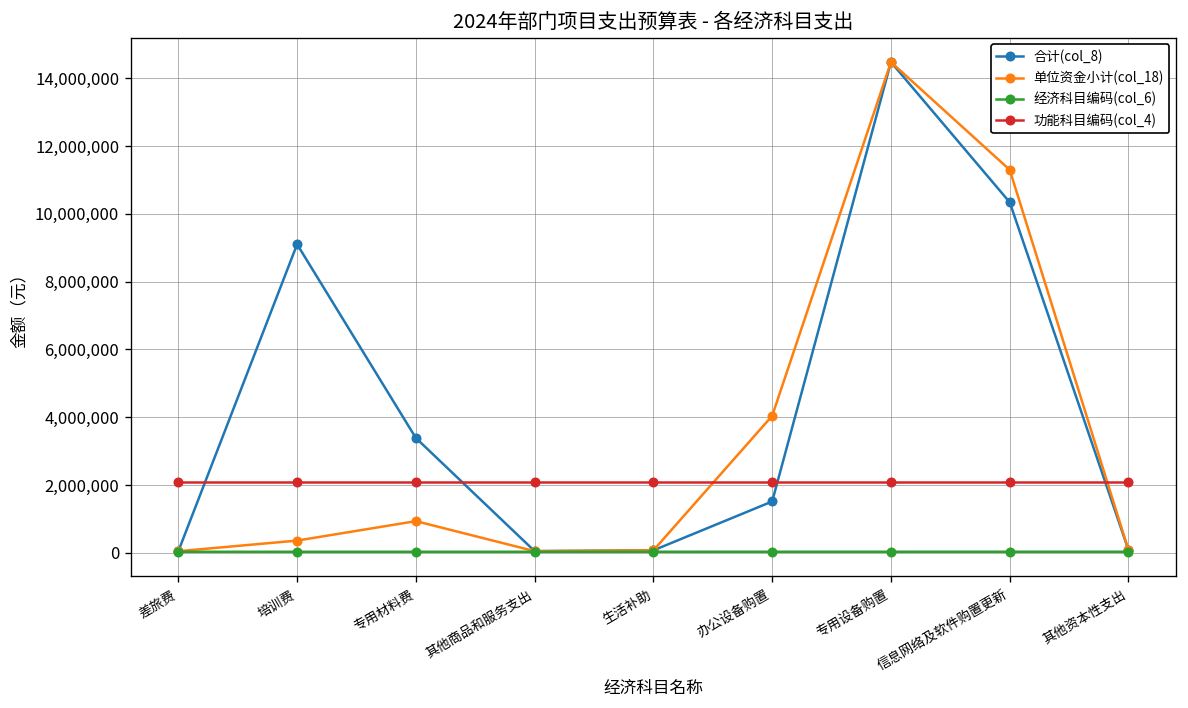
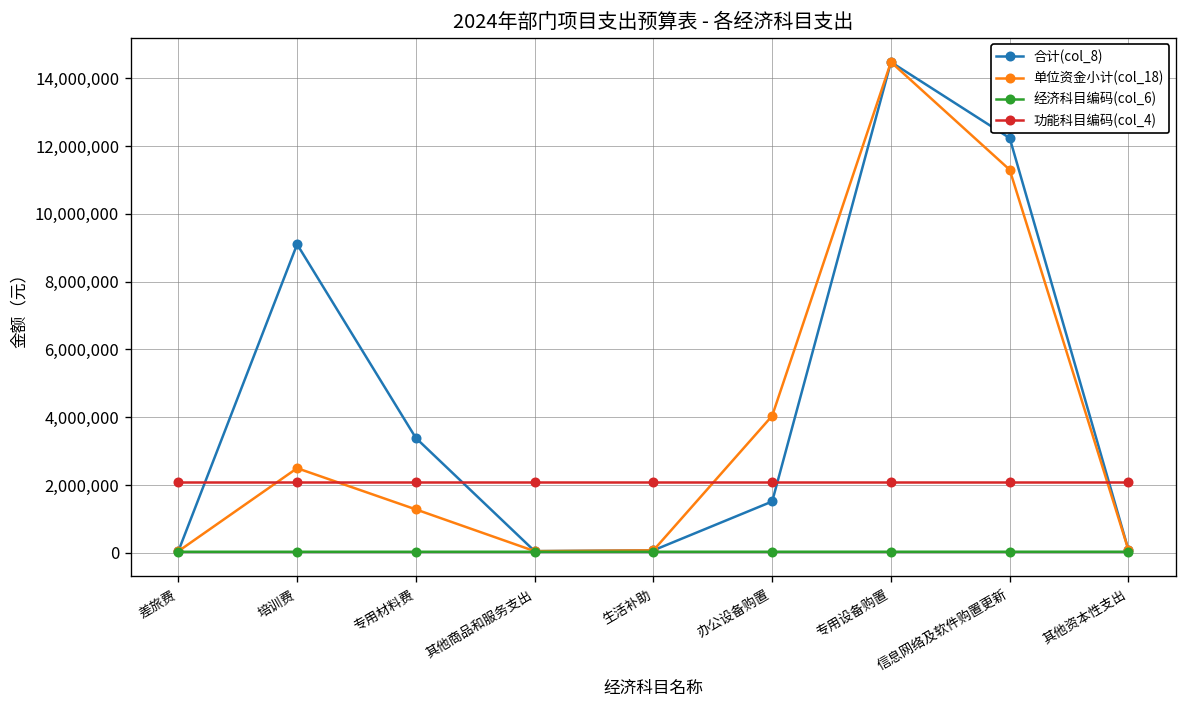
  {
    "合计(col_8)": {
      "培训费": "9,100,000",
      "专用材料费": "3,400,000",
      "办公设备购置": "1,500,000",
-     "信息网络及软件购置更新": "10,300,000"
+     "信息网络及软件购置更新": "12,200,000"
    },
    "单位资金小计(col_18)": {
-     "培训费": "400,000",
-     "专用材料费": "900,000",
+     "培训费": "2,500,000",
+     "专用材料费": "1,300,000",
      "办公设备购置": "4,000,000",
      "信息网络及软件购置更新": "11,300,000"
    },
    "经济科目编码(col_6)": {
      "培训费": "0",
      "专用材料费": "0",
      "办公设备购置": "0",
      "专用设备购置": "0",
      "信息网络及软件购置更新": "0"
    },
    "功能科目编码(col_4)": {
      "差旅费": "2,100,000",
      "培训费": "2,100,000",
      "专用材料费": "2,100,000",
      "其他商品和服务支出": "2,100,000",
      "生活补助": "2,100,000",
      "办公设备购置": "2,100,000",
      "专用设备购置": "2,100,000",
      "信息网络及软件购置更新": "2,100,000",
      "其他资本性支出": "2,100,000"
    }
  }
